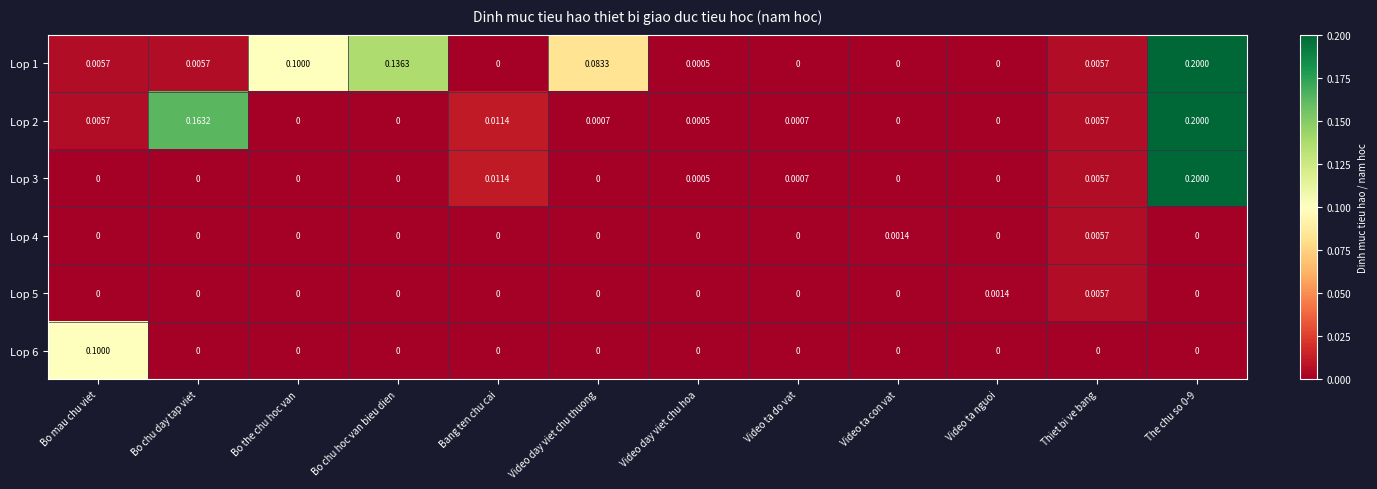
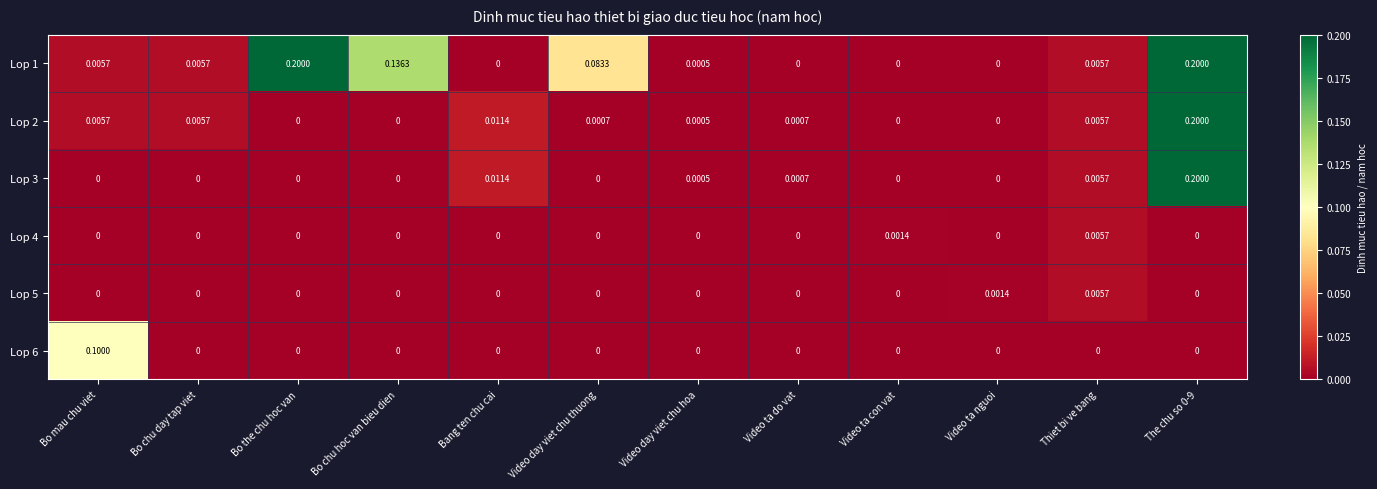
  {
    "Lop 1": {
      "Bo mau chu viet": 0.0057,
      "Bo chu day tap viet": 0.0057,
-     "Bo the chu hoc van": 0.1000,
+     "Bo the chu hoc van": 0.2000,
      "Bo chu hoc van bieu dien": 0.1363,
      "Bang ten chu cai": 0,
      "Video day viet chu thuong": 0.0833,
      "Video day viet chu hoa": 0.0005,
      "Video ta do vat": 0,
      "Video ta con vat": 0,
      "Video ta nguoi": 0,
      "Thiet bi ve bang": 0.0057,
      "The chu so 0-9": 0.2000
    },
    "Lop 2": {
      "Bo mau chu viet": 0.0057,
-     "Bo chu day tap viet": 0.1632,
+     "Bo chu day tap viet": 0.0057,
      "Bo the chu hoc van": 0,
      "Bo chu hoc van bieu dien": 0,
      "Bang ten chu cai": 0.0114,
      "Video day viet chu thuong": 0.0007,
      "Video day viet chu hoa": 0.0005,
      "Video ta do vat": 0.0007,
      "Video ta con vat": 0,
      "Video ta nguoi": 0,
      "Thiet bi ve bang": 0.0057,
      "The chu so 0-9": 0.2000
    },
    "Lop 3": {
      "Bo mau chu viet": 0,
      "Bo chu day tap viet": 0,
      "Bo the chu hoc van": 0,
      "Bo chu hoc van bieu dien": 0,
      "Bang ten chu cai": 0.0114,
      "Video day viet chu thuong": 0,
      "Video day viet chu hoa": 0.0005,
      "Video ta do vat": 0.0007,
      "Video ta con vat": 0,
      "Video ta nguoi": 0,
      "Thiet bi ve bang": 0.0057,
      "The chu so 0-9": 0.2000
    },
    "Lop 4": {
      "Bo mau chu viet": 0,
      "Bo chu day tap viet": 0,
      "Bo the chu hoc van": 0,
      "Bo chu hoc van bieu dien": 0,
      "Bang ten chu cai": 0,
      "Video day viet chu thuong": 0,
      "Video day viet chu hoa": 0,
      "Video ta do vat": 0,
      "Video ta con vat": 0.0014,
      "Video ta nguoi": 0,
      "Thiet bi ve bang": 0.0057,
      "The chu so 0-9": 0
    },
    "Lop 5": {
      "Bo mau chu viet": 0,
      "Bo chu day tap viet": 0,
      "Bo the chu hoc van": 0,
      "Bo chu hoc van bieu dien": 0,
      "Bang ten chu cai": 0,
      "Video day viet chu thuong": 0,
      "Video day viet chu hoa": 0,
      "Video ta do vat": 0,
      "Video ta con vat": 0,
      "Video ta nguoi": 0.0014,
      "Thiet bi ve bang": 0.0057,
      "The chu so 0-9": 0
    },
    "Lop 6": {
      "Bo mau chu viet": 0.1000,
      "Bo chu day tap viet": 0,
      "Bo the chu hoc van": 0,
      "Bo chu hoc van bieu dien": 0,
      "Bang ten chu cai": 0,
      "Video day viet chu thuong": 0,
      "Video day viet chu hoa": 0,
      "Video ta do vat": 0,
      "Video ta con vat": 0,
      "Video ta nguoi": 0,
      "Thiet bi ve bang": 0,
      "The chu so 0-9": 0
    }
  }
